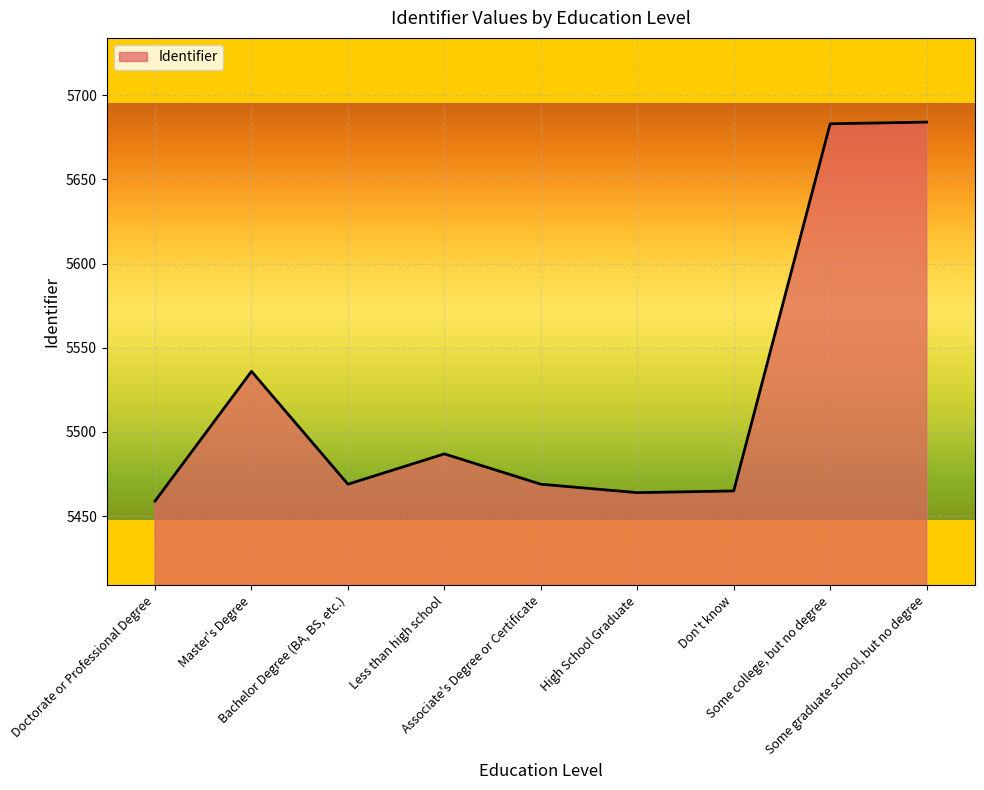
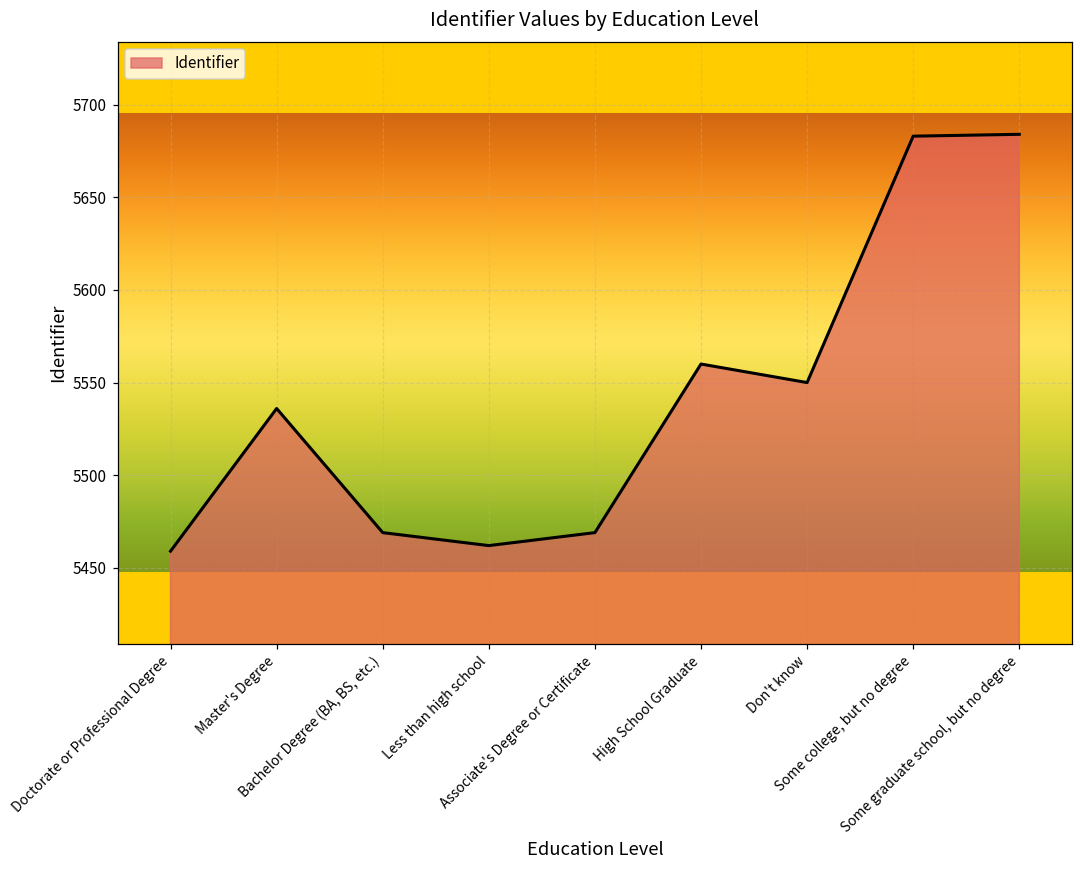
  {
    "Doctorate or Professional Degree": 5459,
    "Master's Degree": 5536,
    "Bachelor Degree (BA, BS, etc.)": 5469,
-   "Less than high school": 5487,
+   "Less than high school": 5462,
    "Associate's Degree or Certificate": 5469,
-   "High School Graduate": 5464,
-   "Don't know": 5465,
+   "High School Graduate": 5560,
+   "Don't know": 5550,
    "Some college, but no degree": 5683,
    "Some graduate school, but no degree": 5684
  }
